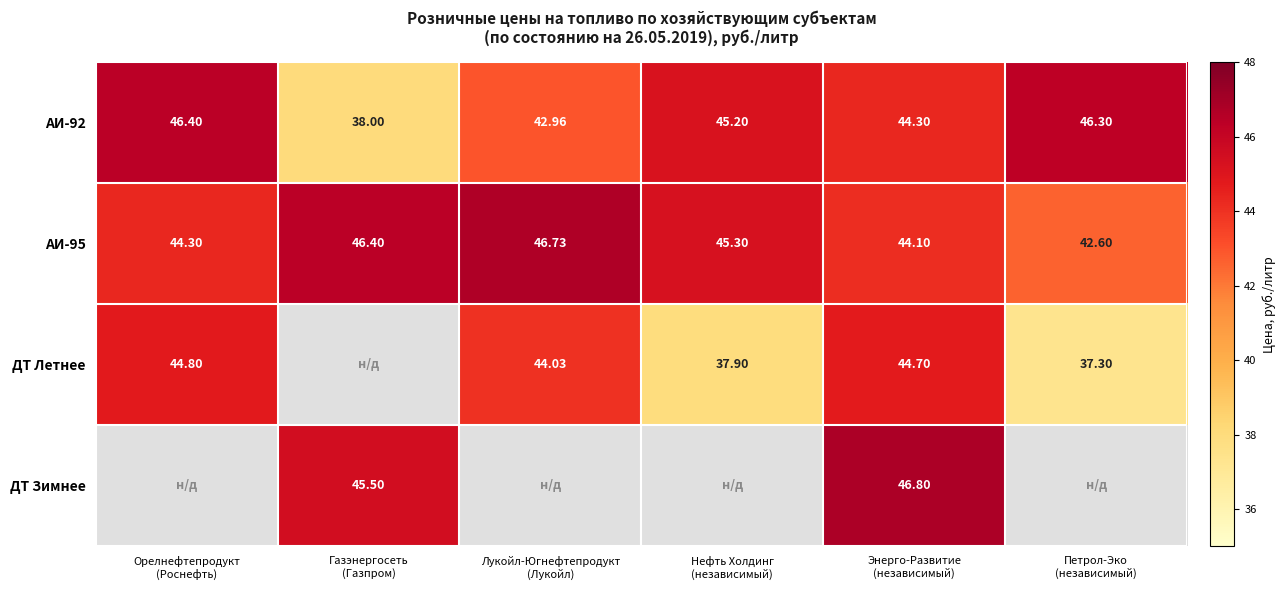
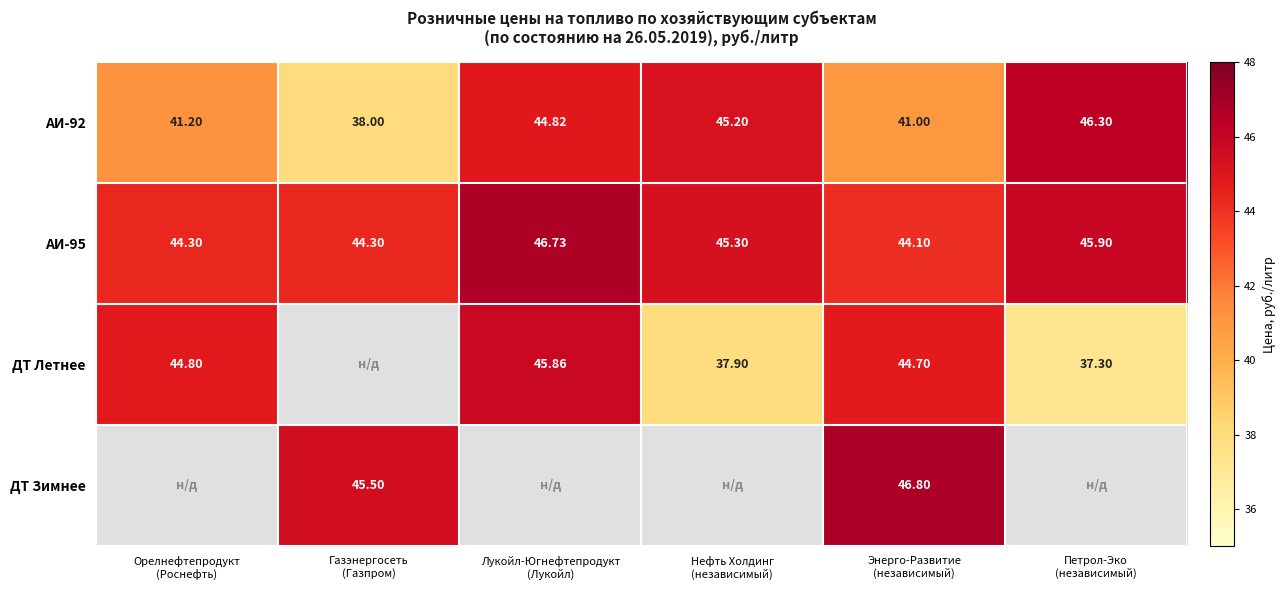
  {
    "АИ-92": {
-     "Орелнефтепродукт (Роснефть)": 46.40,
+     "Орелнефтепродукт (Роснефть)": 41.20,
      "Газэнергосеть (Газпром)": 38.00,
-     "Лукойл-Югнефтепродукт (Лукойл)": 42.96,
+     "Лукойл-Югнефтепродукт (Лукойл)": 44.82,
      "Нефть Холдинг (независимый)": 45.20,
-     "Энерго-Развитие (независимый)": 44.30,
+     "Энерго-Развитие (независимый)": 41.00,
      "Петрол-Эко (независимый)": 46.30
    },
    "АИ-95": {
      "Орелнефтепродукт (Роснефть)": 44.30,
-     "Газэнергосеть (Газпром)": 46.40,
+     "Газэнергосеть (Газпром)": 44.30,
      "Лукойл-Югнефтепродукт (Лукойл)": 46.73,
      "Нефть Холдинг (независимый)": 45.30,
      "Энерго-Развитие (независимый)": 44.10,
-     "Петрол-Эко (независимый)": 42.60
+     "Петрол-Эко (независимый)": 45.90
    },
    "ДТ Летнее": {
      "Орелнефтепродукт (Роснефть)": 44.80,
-     "Лукойл-Югнефтепродукт (Лукойл)": 44.03,
+     "Лукойл-Югнефтепродукт (Лукойл)": 45.86,
      "Нефть Холдинг (независимый)": 37.90,
      "Энерго-Развитие (независимый)": 44.70,
      "Петрол-Эко (независимый)": 37.30
    },
    "ДТ Зимнее": {
      "Газэнергосеть (Газпром)": 45.50,
      "Энерго-Развитие (независимый)": 46.80
    }
  }
